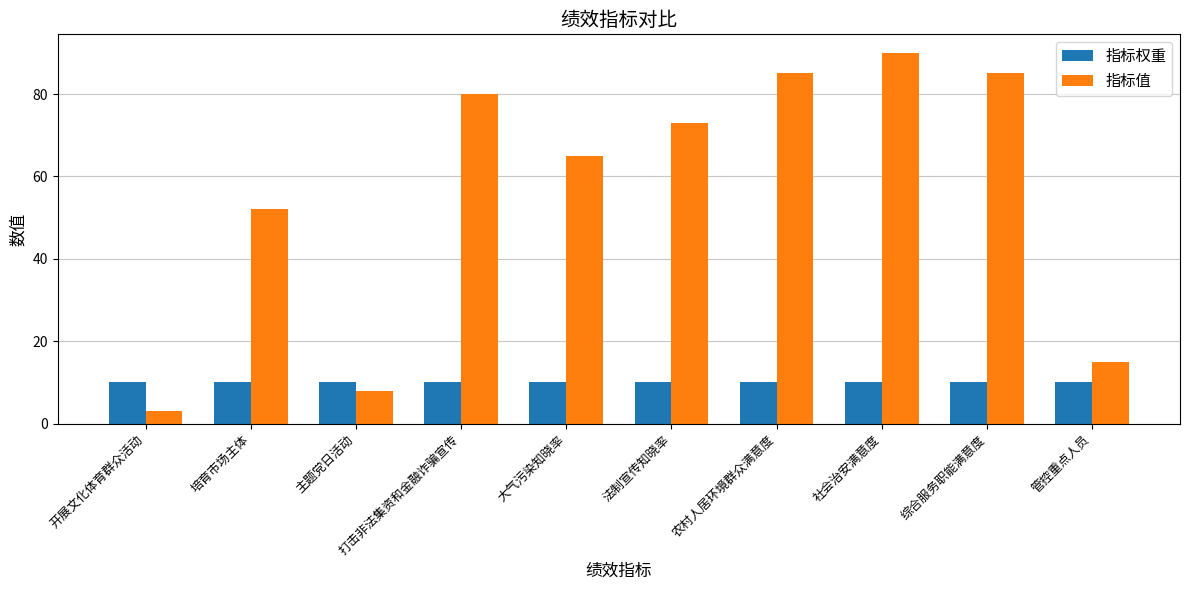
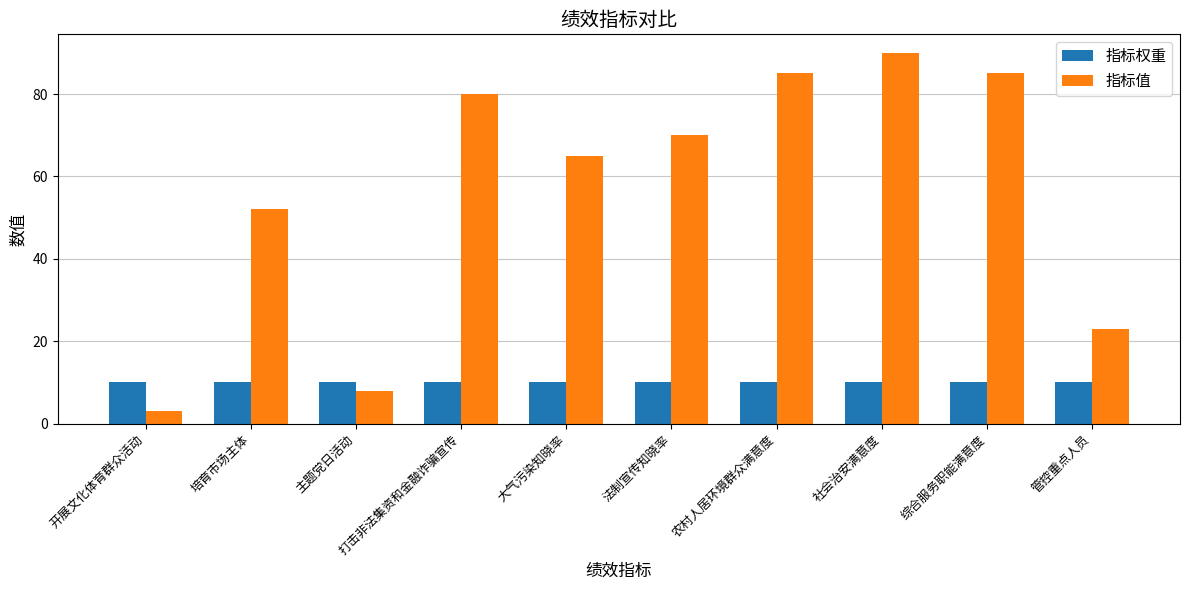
  {
    "指标权重": {
      "开展文化体育群众活动": 10,
      "培育市场主体": 10,
      "主题党日活动": 10,
      "打击非法集资和金融诈骗宣传": 10,
      "大气污染知晓率": 10,
      "法制宣传知晓率": 10,
      "农村人居环境群众满意度": 10,
      "社会治安满意度": 10,
      "综合服务职能满意度": 10,
      "管控重点人员": 10
    },
    "指标值": {
      "开展文化体育群众活动": 3,
      "培育市场主体": 52,
      "主题党日活动": 8,
      "打击非法集资和金融诈骗宣传": 80,
      "大气污染知晓率": 65,
-     "法制宣传知晓率": 73,
+     "法制宣传知晓率": 70,
      "农村人居环境群众满意度": 85,
      "社会治安满意度": 90,
      "综合服务职能满意度": 85,
-     "管控重点人员": 15
+     "管控重点人员": 23
    }
  }
